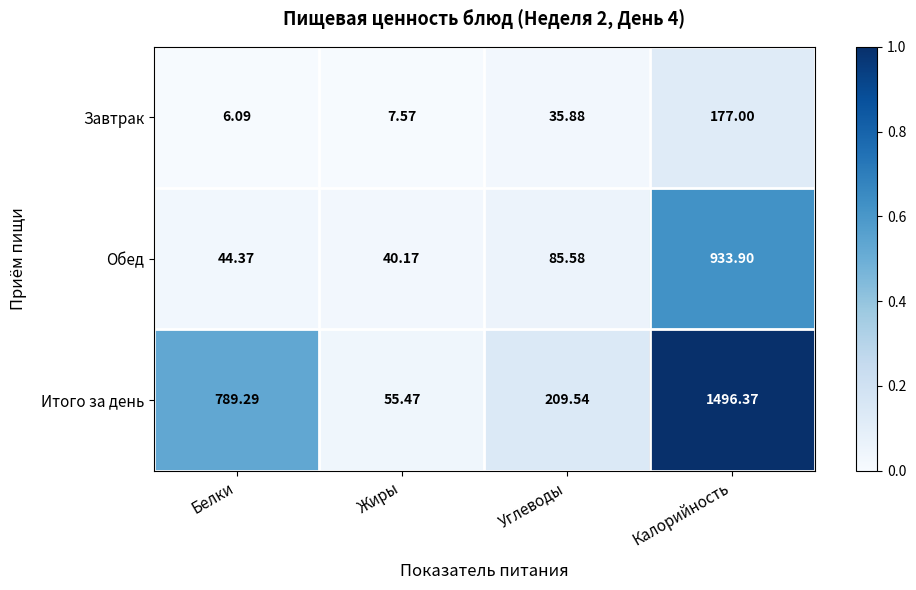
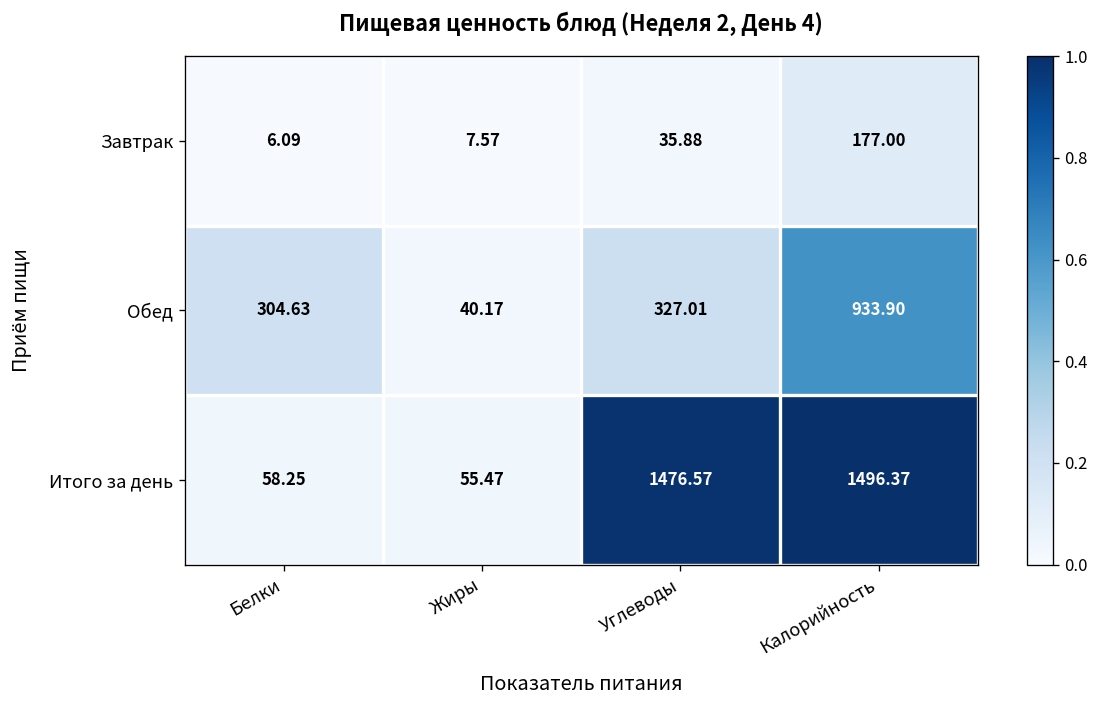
  {
    "Завтрак": {
      "Белки": 6.09,
      "Жиры": 7.57,
      "Углеводы": 35.88,
      "Калорийность": 177.00
    },
    "Обед": {
-     "Белки": 44.37,
+     "Белки": 304.63,
      "Жиры": 40.17,
-     "Углеводы": 85.58,
+     "Углеводы": 327.01,
      "Калорийность": 933.90
    },
    "Итого за день": {
-     "Белки": 789.29,
+     "Белки": 58.25,
      "Жиры": 55.47,
-     "Углеводы": 209.54,
+     "Углеводы": 1476.57,
      "Калорийность": 1496.37
    }
  }
